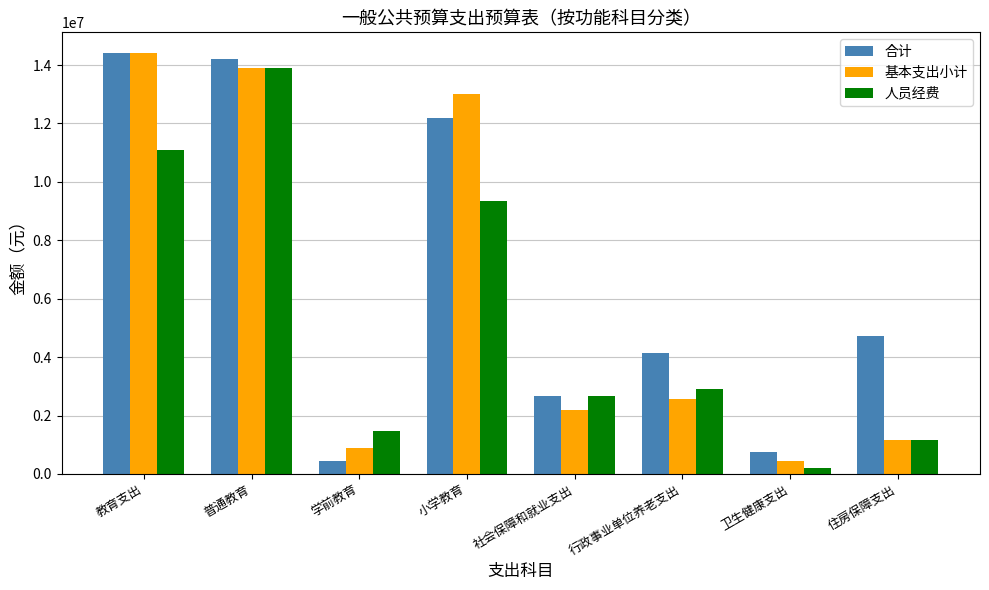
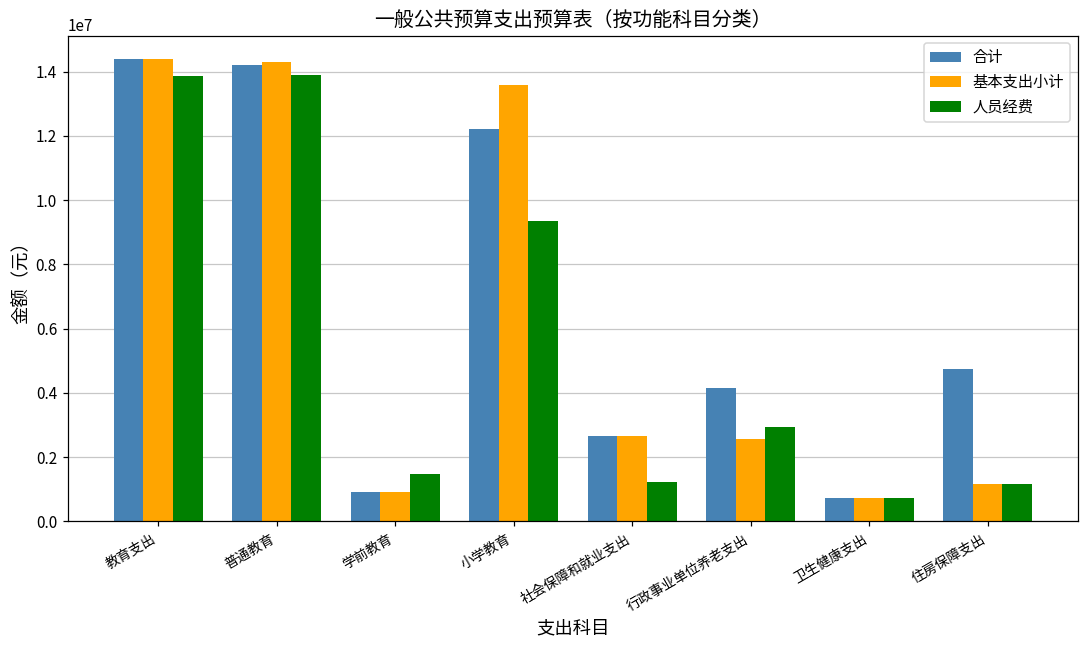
  {
    "合计": {
      "教育支出": 14400000,
      "普通教育": 14200000,
-     "学前教育": 400000,
+     "学前教育": 900000,
      "小学教育": 12200000,
      "社会保障和就业支出": 2700000,
      "行政事业单位养老支出": 4200000,
      "卫生健康支出": 700000,
      "住房保障支出": 4700000
    },
    "基本支出小计": {
      "教育支出": 14400000,
-     "普通教育": 13900000,
+     "普通教育": 14300000,
      "学前教育": 900000,
-     "小学教育": 13000000,
-     "社会保障和就业支出": 2200000,
+     "小学教育": 13600000,
+     "社会保障和就业支出": 2700000,
      "行政事业单位养老支出": 2600000,
-     "卫生健康支出": 500000,
+     "卫生健康支出": 700000,
      "住房保障支出": 1200000
    },
    "人员经费": {
-     "教育支出": 11100000,
+     "教育支出": 13900000,
      "普通教育": 13900000,
      "学前教育": 1500000,
      "小学教育": 9300000,
-     "社会保障和就业支出": 2700000,
+     "社会保障和就业支出": 1200000,
      "行政事业单位养老支出": 2900000,
-     "卫生健康支出": 200000,
+     "卫生健康支出": 700000,
      "住房保障支出": 1200000
    }
  }
